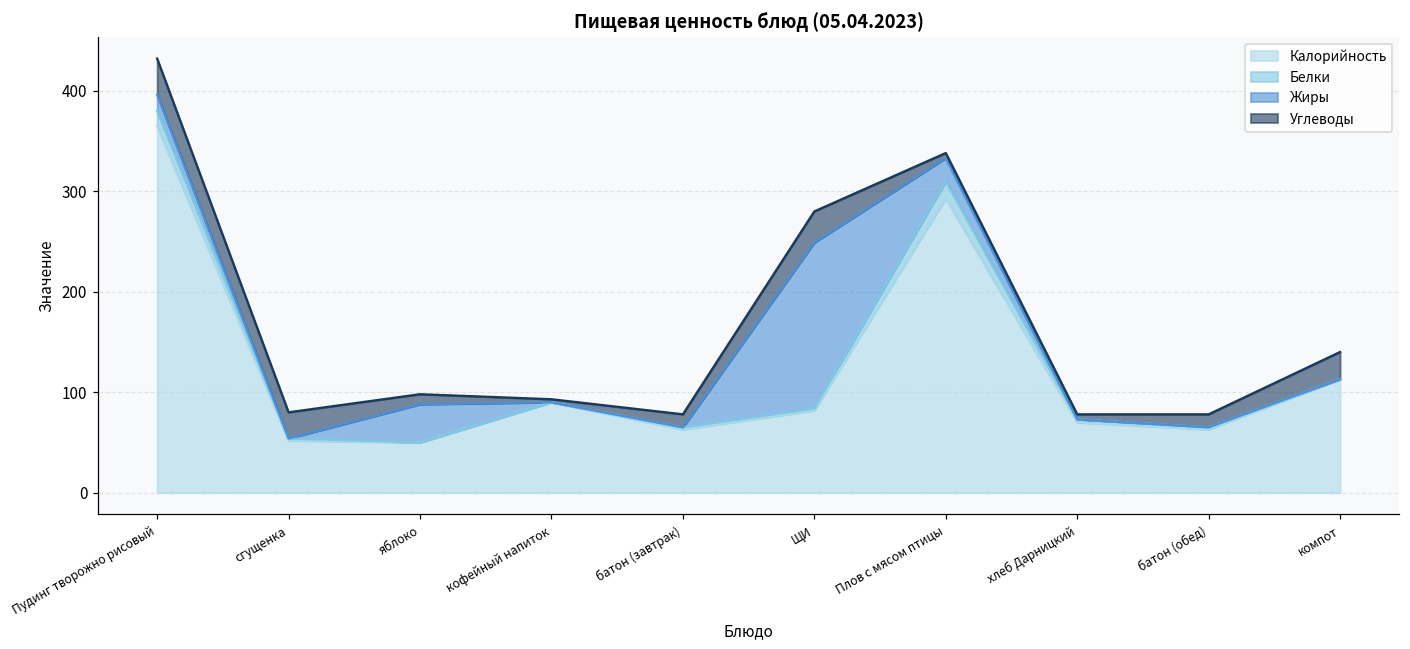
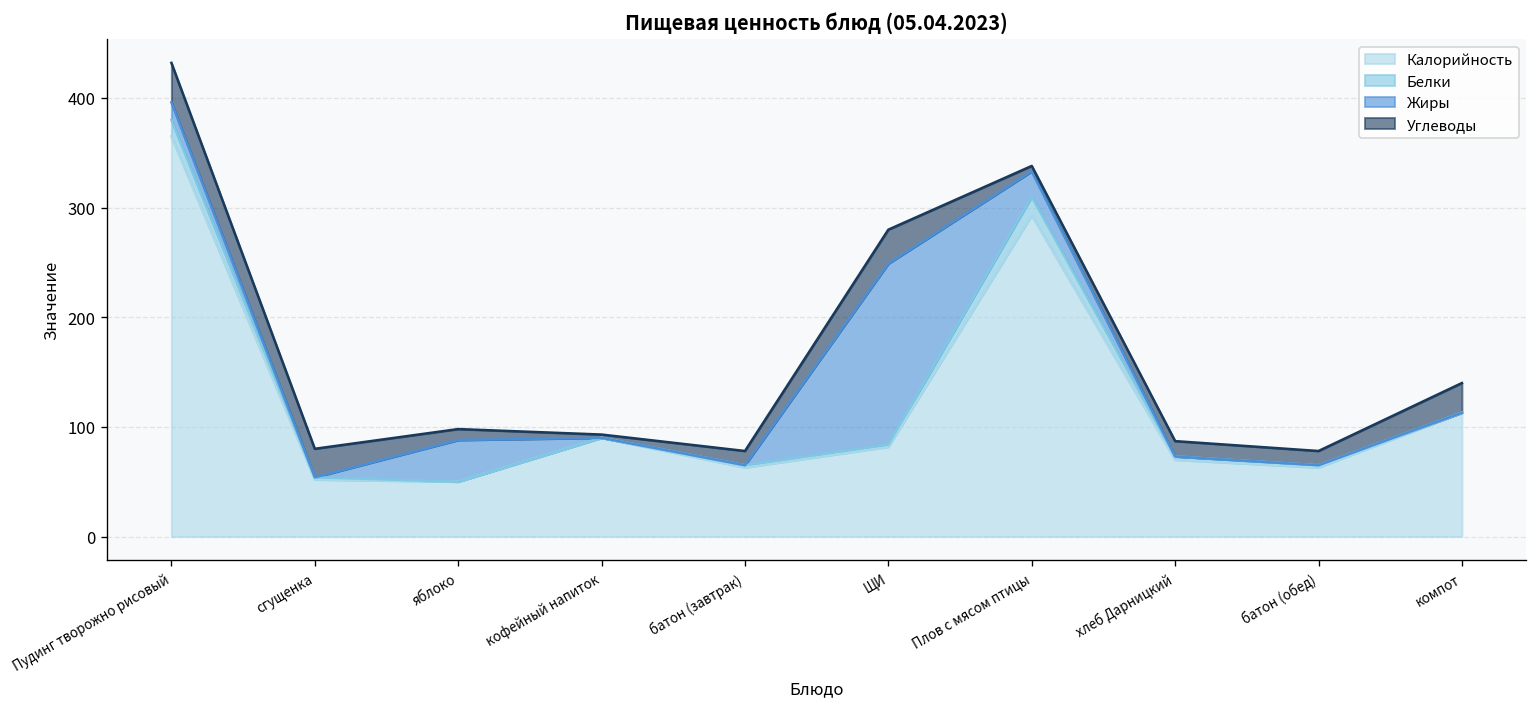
  {
    "Жиры": {
      "Пудинг творожно рисовый": 20,
      "яблоко": 40,
      "ЩИ": 170,
      "Плов с мясом птицы": 20
    },
    "Углеводы": {
      "Пудинг творожно рисовый": 40,
      "сгущенка": 30,
      "яблоко": 10,
      "кофейный напиток": 0,
      "батон (завтрак)": 10,
      "ЩИ": 30,
      "Плов с мясом птицы": 10,
-     "хлеб Дарницкий": 5,
+     "хлеб Дарницкий": 14,
      "батон (обед)": 10,
      "компот": 30
    }
  }
